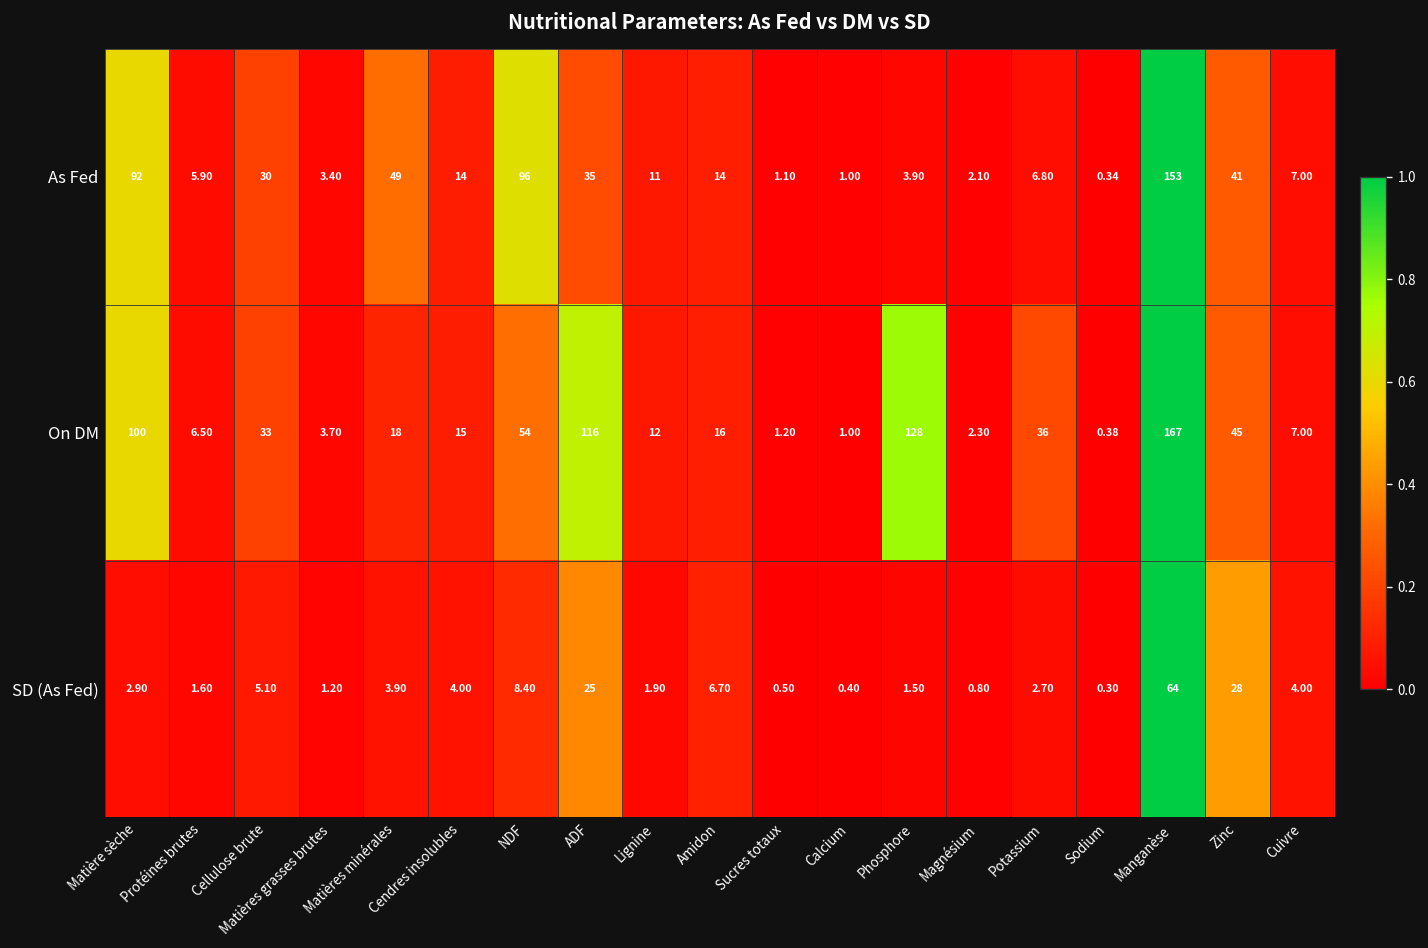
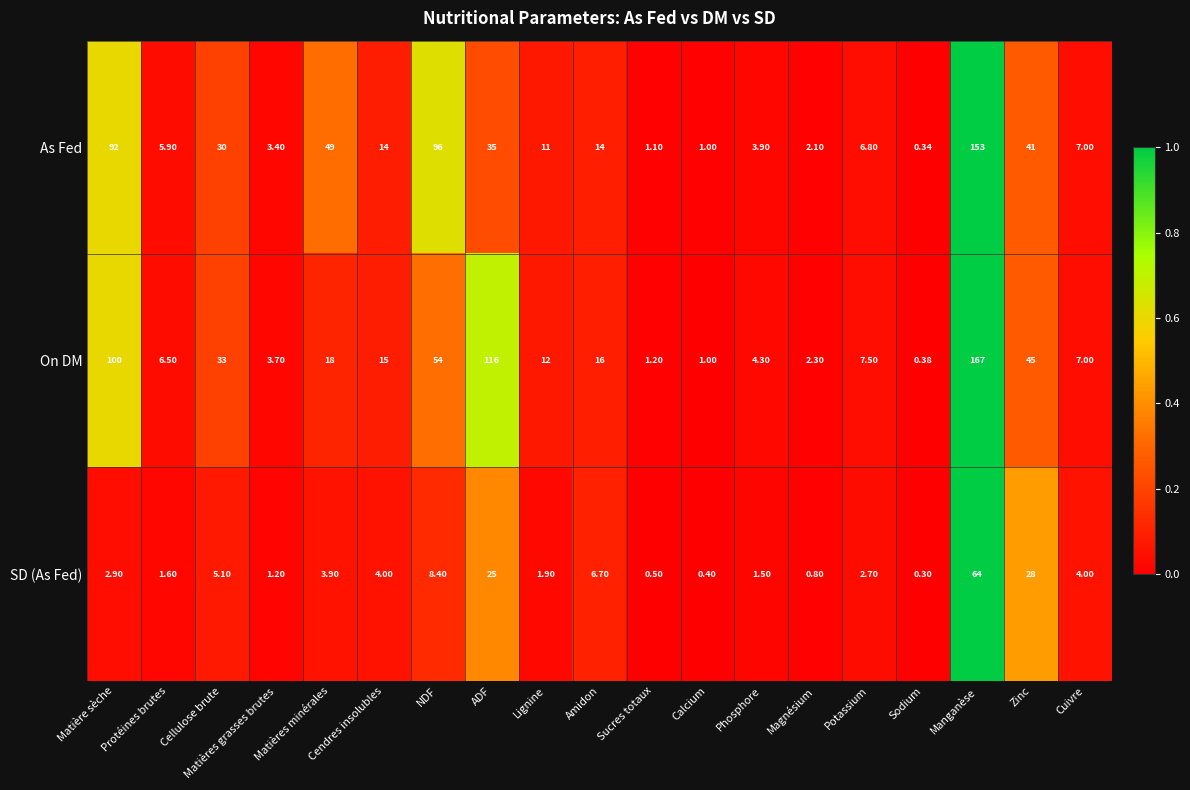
  {
    "As Fed": {
      "Matière sèche": 92,
      "Protéines brutes": 5.90,
      "Cellulose brute": 30,
      "Matières grasses brutes": 3.40,
      "Matières minérales": 49,
      "Cendres insolubles": 14,
      "NDF": 96,
      "ADF": 35,
      "Lignine": 11,
      "Amidon": 14,
      "Sucres totaux": 1.10,
      "Calcium": 1.00,
      "Phosphore": 3.90,
      "Magnésium": 2.10,
      "Potassium": 6.80,
      "Sodium": 0.34,
      "Manganèse": 153,
      "Zinc": 41,
      "Cuivre": 7.00
    },
    "On DM": {
      "Matière sèche": 100,
      "Protéines brutes": 6.50,
      "Cellulose brute": 33,
      "Matières grasses brutes": 3.70,
      "Matières minérales": 18,
      "Cendres insolubles": 15,
      "NDF": 54,
      "ADF": 116,
      "Lignine": 12,
      "Amidon": 16,
      "Sucres totaux": 1.20,
      "Calcium": 1.00,
-     "Phosphore": 128,
+     "Phosphore": 4.30,
      "Magnésium": 2.30,
-     "Potassium": 36,
+     "Potassium": 7.50,
      "Sodium": 0.38,
      "Manganèse": 167,
      "Zinc": 45,
      "Cuivre": 7.00
    },
    "SD (As Fed)": {
      "Matière sèche": 2.90,
      "Protéines brutes": 1.60,
      "Cellulose brute": 5.10,
      "Matières grasses brutes": 1.20,
      "Matières minérales": 3.90,
      "Cendres insolubles": 4.00,
      "NDF": 8.40,
      "ADF": 25,
      "Lignine": 1.90,
      "Amidon": 6.70,
      "Sucres totaux": 0.50,
      "Calcium": 0.40,
      "Phosphore": 1.50,
      "Magnésium": 0.80,
      "Potassium": 2.70,
      "Sodium": 0.30,
      "Manganèse": 64,
      "Zinc": 28,
      "Cuivre": 4.00
    }
  }
